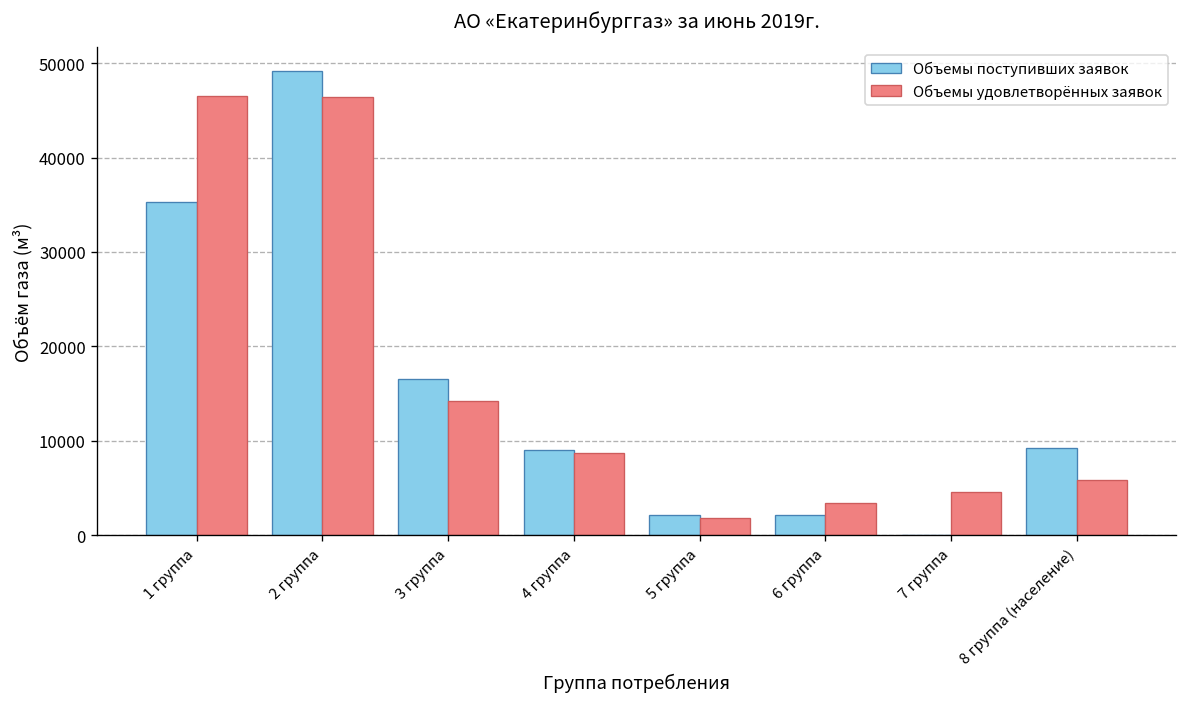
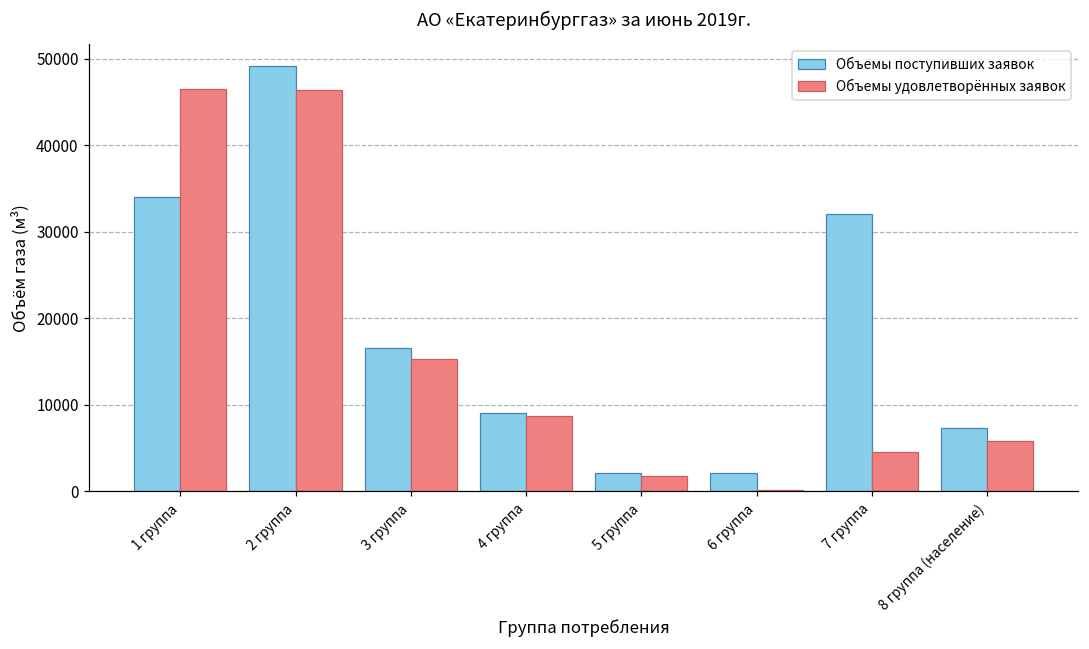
  {
    "Объемы поступивших заявок": {
-     "1 группа": 35000,
+     "1 группа": 34000,
      "2 группа": 49000,
      "3 группа": 17000,
      "4 группа": 9000,
      "5 группа": 2000,
      "6 группа": 2000,
-     "7 группа": 0,
-     "8 группа (население)": 9000
+     "7 группа": 32000,
+     "8 группа (население)": 7000
    },
    "Объемы удовлетворённых заявок": {
      "1 группа": 47000,
      "2 группа": 46000,
-     "3 группа": 14000,
+     "3 группа": 15000,
      "4 группа": 9000,
      "5 группа": 2000,
-     "6 группа": 3000,
+     "6 группа": 0,
      "7 группа": 5000,
      "8 группа (население)": 6000
    }
  }
